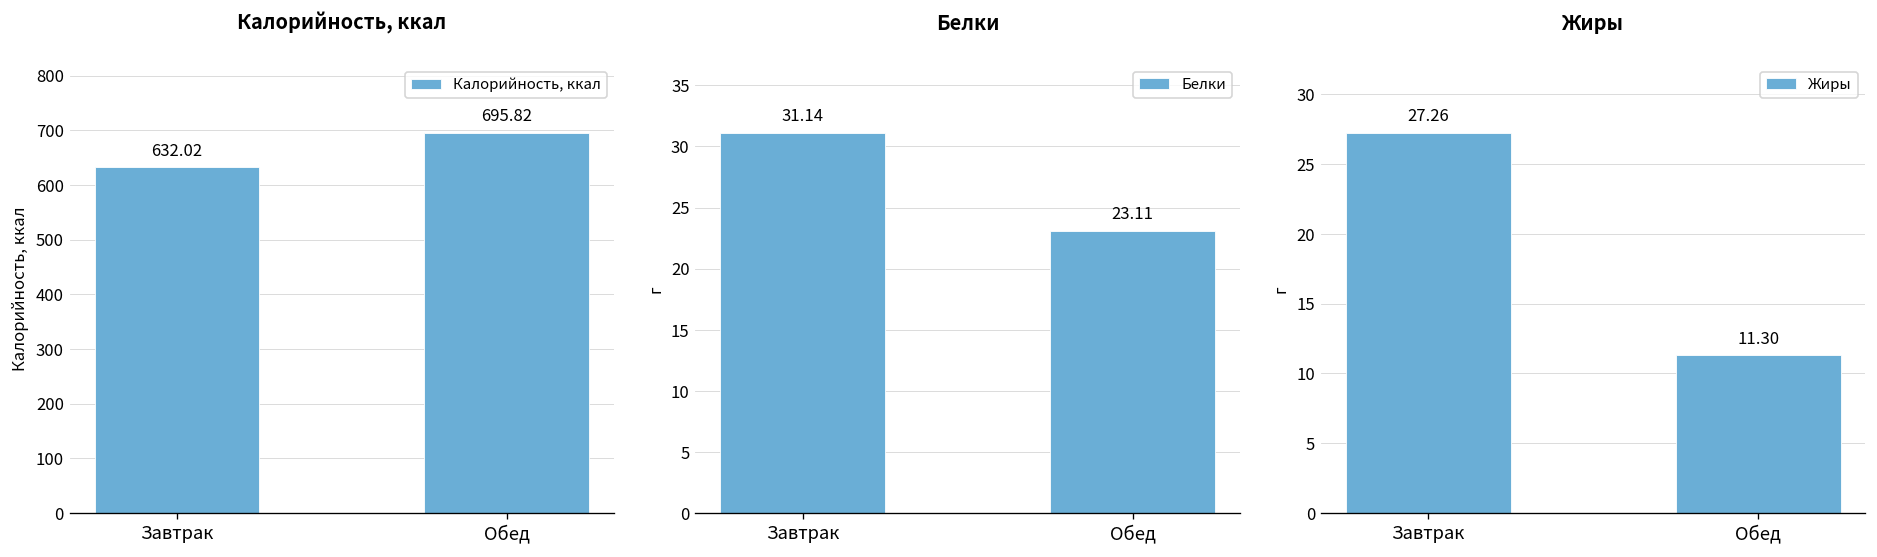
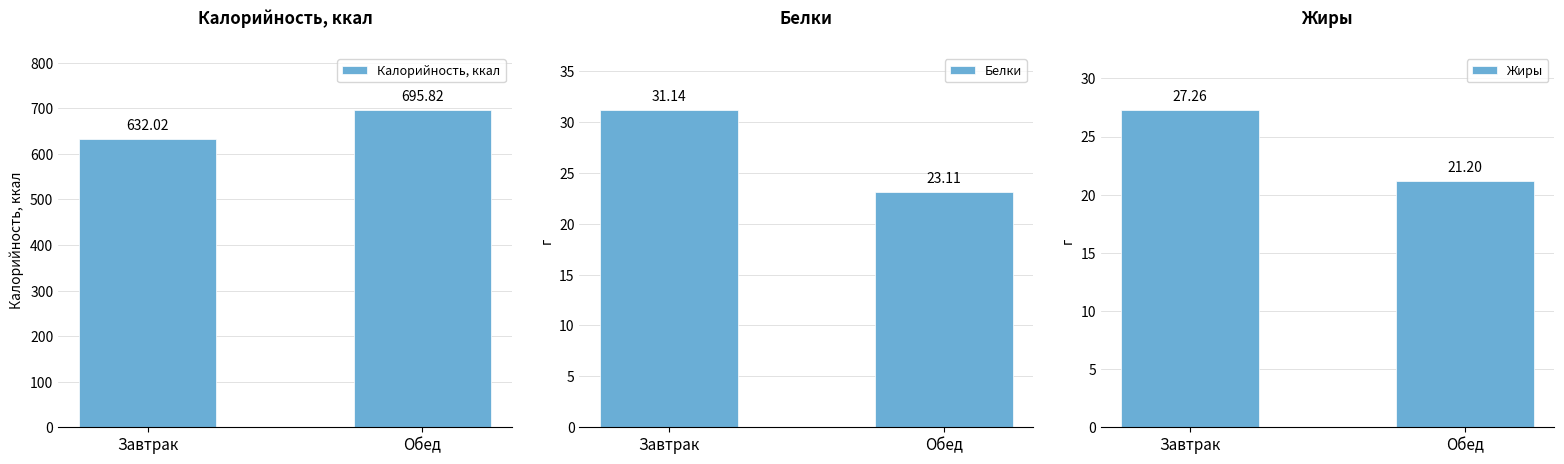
  {
    "Калорийность, ккал": {
      "Завтрак": 632.02,
      "Обед": 695.82
    },
    "Белки": {
      "Завтрак": 31.14,
      "Обед": 23.11
    },
    "Жиры": {
      "Завтрак": 27.26,
-     "Обед": 11.30
+     "Обед": 21.20
    }
  }
